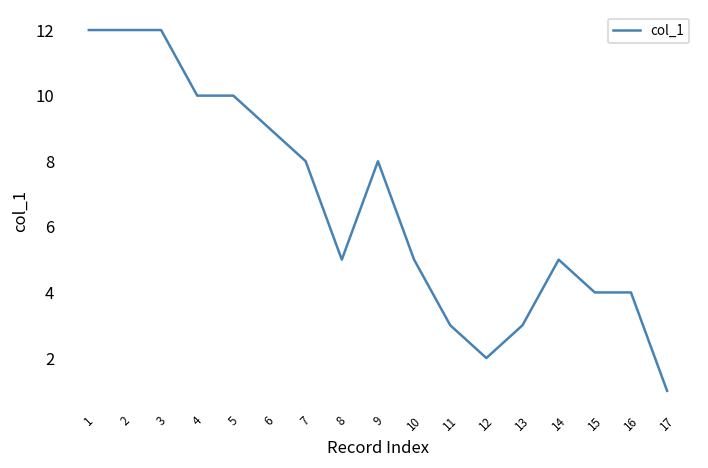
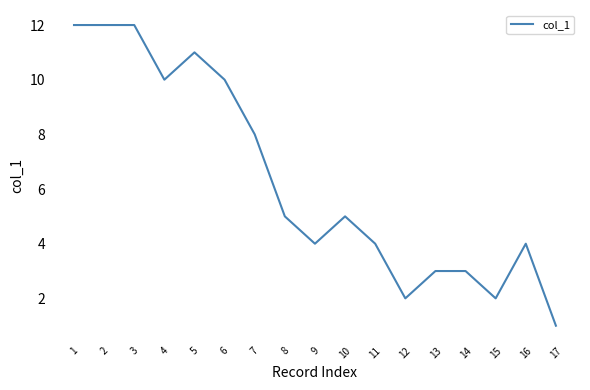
  {
    "1": 12,
    "2": 12,
    "3": 12,
    "4": 10,
-   "5": 10,
-   "6": 9,
+   "5": 11,
+   "6": 10,
    "7": 8,
    "8": 5,
-   "9": 8,
+   "9": 4,
    "10": 5,
-   "11": 3,
+   "11": 4,
    "12": 2,
    "13": 3,
-   "14": 5,
-   "15": 4,
+   "14": 3,
+   "15": 2,
    "16": 4,
    "17": 1
  }
